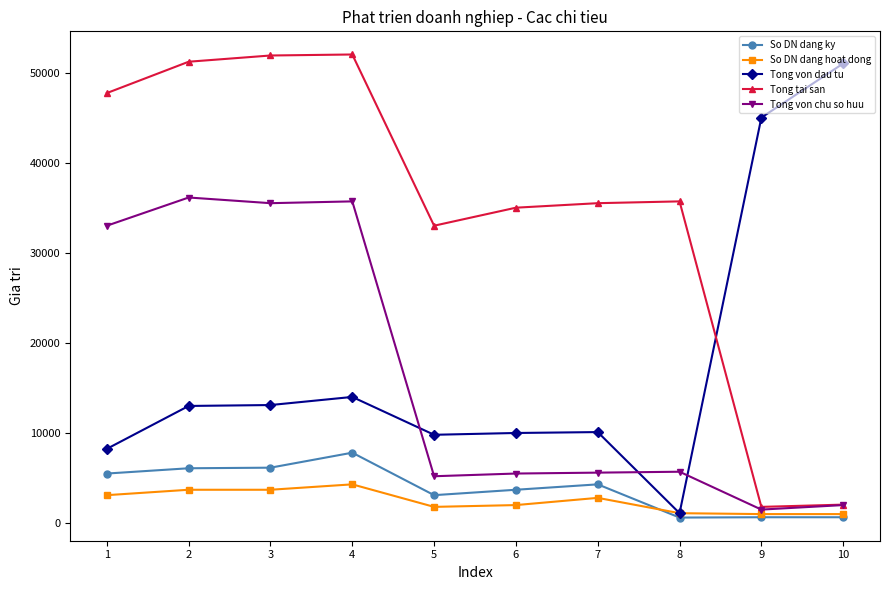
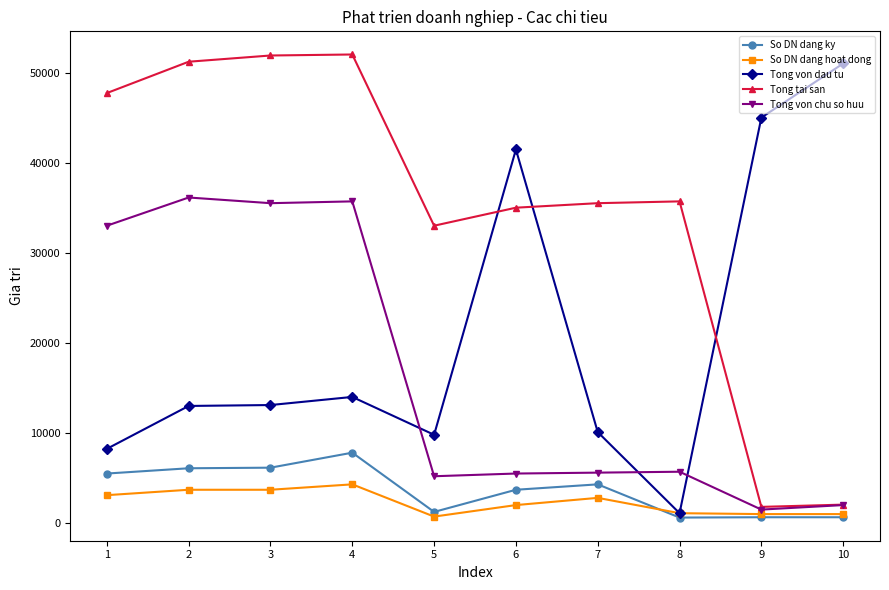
  {
    "So DN dang ky": {
      "1": 5000,
      "2": 6000,
      "3": 6000,
      "4": 8000,
-     "5": 3000,
+     "5": 1000,
      "6": 4000,
      "7": 4000,
      "8": 1000,
      "9": 1000,
      "10": 1000
    },
    "So DN dang hoat dong": {
      "1": 3000,
      "2": 4000,
      "3": 4000,
      "4": 4000,
-     "5": 2000,
+     "5": 1000,
      "6": 2000,
      "7": 3000,
      "9": 1000,
      "10": 1000
    },
    "Tong von dau tu": {
      "1": 8000,
      "2": 13000,
      "3": 13000,
      "4": 14000,
      "5": 10000,
-     "6": 10000,
+     "6": 41000,
      "7": 10000,
      "9": 45000
    },
    "Tong tai san": {
      "1": 48000,
      "2": 51000,
      "3": 52000,
      "4": 52000,
      "5": 33000,
      "6": 35000,
      "7": 36000,
      "8": 36000,
      "9": 2000
    },
    "Tong von chu so huu": {
      "1": 33000,
      "2": 36000,
      "3": 36000,
      "4": 36000,
      "5": 5000,
      "6": 6000,
      "7": 6000,
      "8": 6000,
      "9": 2000
    }
  }
